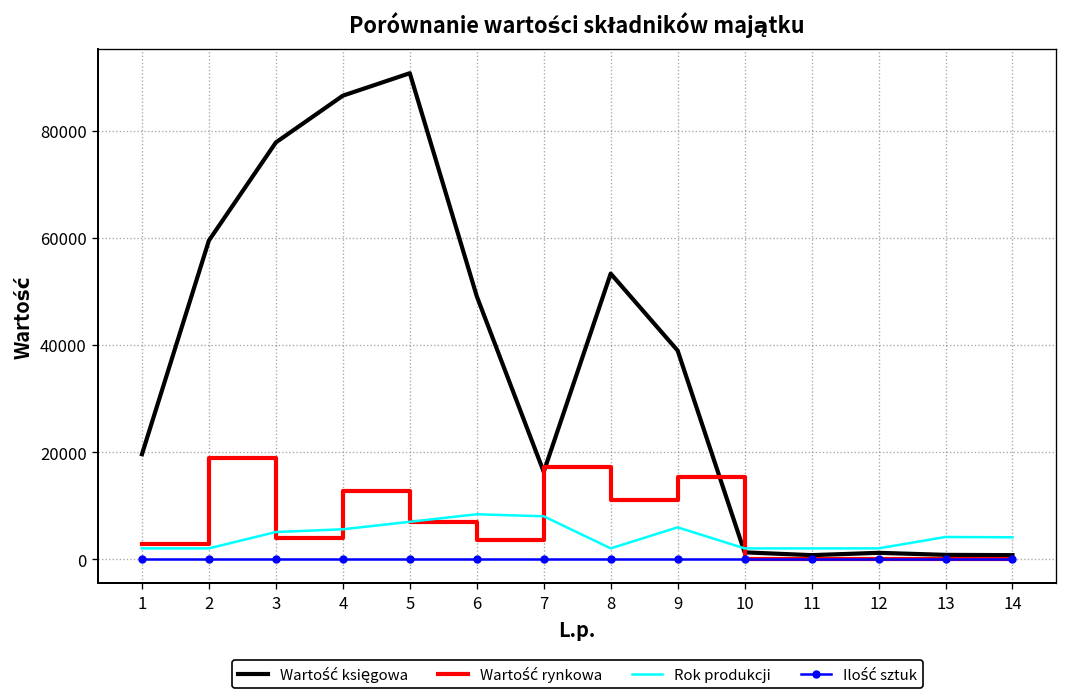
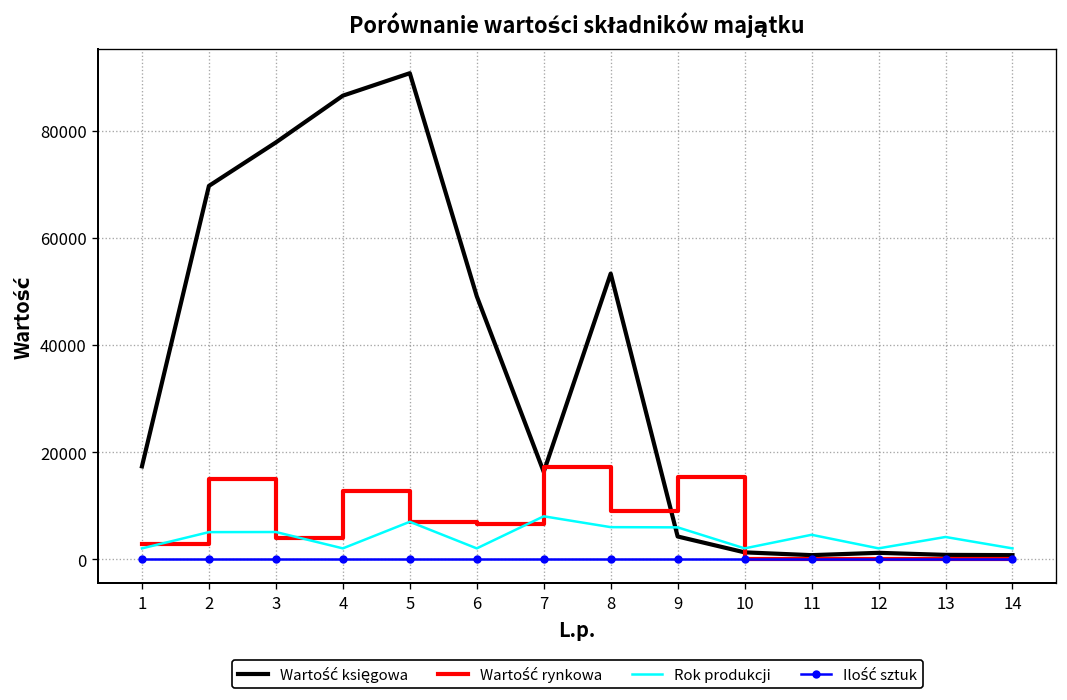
  {
    "Wartość księgowa": {
-     "1": 20000,
-     "2": 60000,
+     "1": 17000,
+     "2": 70000,
      "3": 78000,
      "4": 87000,
      "5": 91000,
      "6": 49000,
      "7": 16000,
      "8": 53000,
-     "9": 39000,
+     "9": 4000,
      "10": 1000,
      "11": 1000,
      "12": 1000,
      "13": 1000,
      "14": 1000
    },
    "Wartość rynkowa": {
      "1": 3000,
-     "2": 19000,
+     "2": 15000,
      "3": 4000,
      "4": 13000,
-     "6": 4000,
+     "6": 7000,
      "7": 17000,
-     "8": 11000,
+     "8": 9000,
      "9": 15000
    },
    "Rok produkcji": {
      "1": 2000,
-     "2": 2000,
+     "2": 5000,
      "3": 5000,
-     "4": 6000,
-     "6": 8000,
+     "4": 2000,
+     "6": 2000,
      "7": 8000,
-     "8": 2000,
+     "8": 6000,
      "9": 6000,
      "10": 2000,
-     "11": 2000,
+     "11": 5000,
      "12": 2000,
      "13": 4000,
-     "14": 4000
+     "14": 2000
    },
    "Ilość sztuk": {
      "1": 0,
      "2": 0,
      "3": 0,
      "4": 0,
      "5": 0,
      "6": 0,
      "7": 0,
      "8": 0,
      "9": 0
    }
  }
